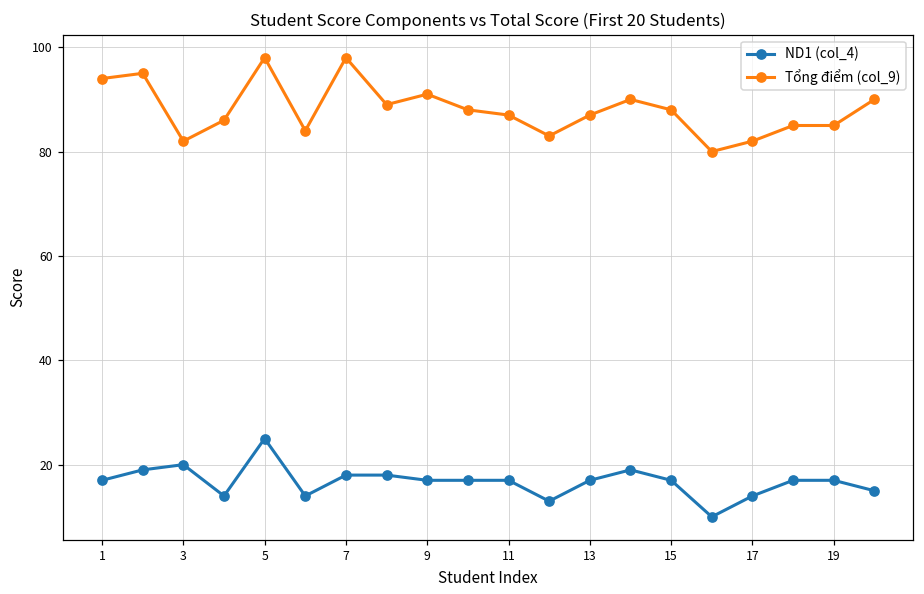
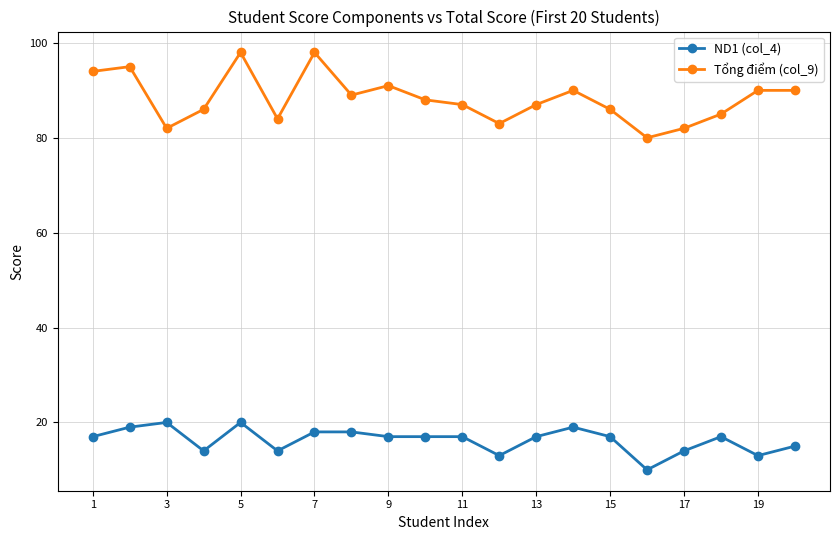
  {
    "ND1 (col_4)": {
      "1": 17,
      "3": 20,
-     "5": 25,
+     "5": 20,
      "7": 18,
      "9": 17,
      "11": 17,
      "13": 17,
      "15": 17,
      "17": 14,
-     "19": 17
+     "19": 13
    },
    "Tổng điểm (col_9)": {
      "1": 94,
      "3": 82,
      "5": 98,
      "7": 98,
      "9": 91,
      "11": 87,
      "13": 87,
-     "15": 88,
+     "15": 86,
      "17": 82,
-     "19": 85
+     "19": 90
    }
  }
